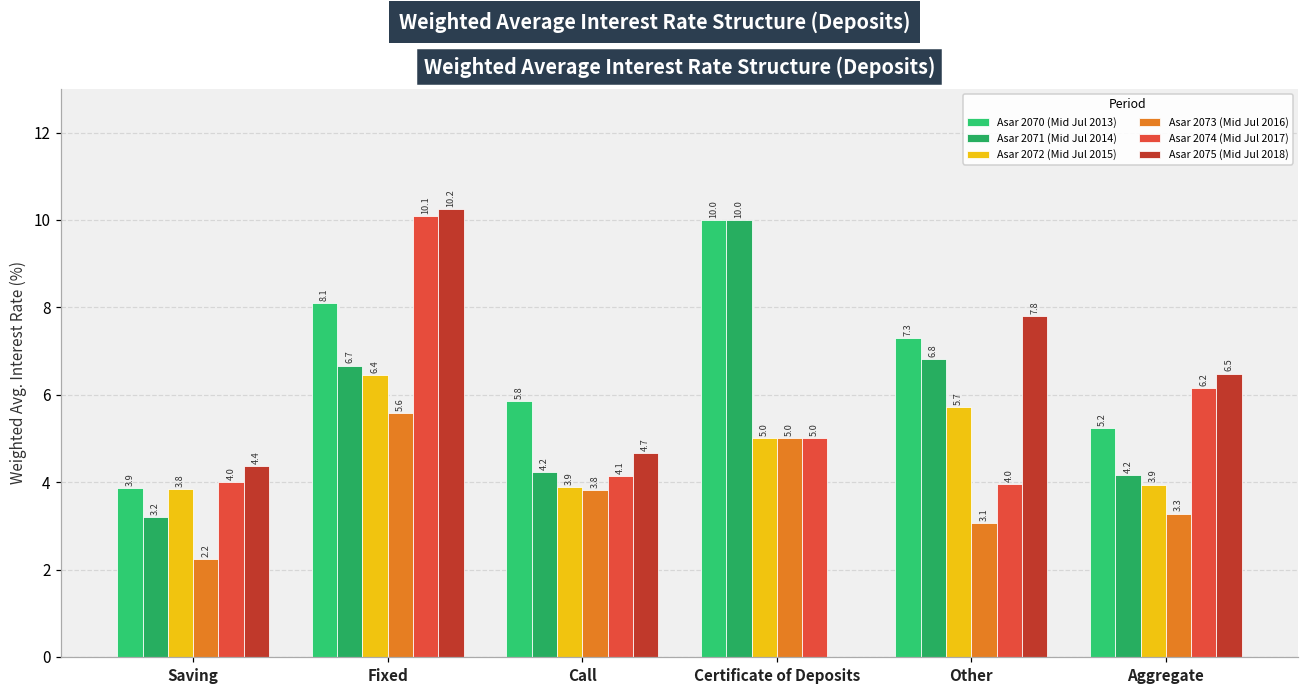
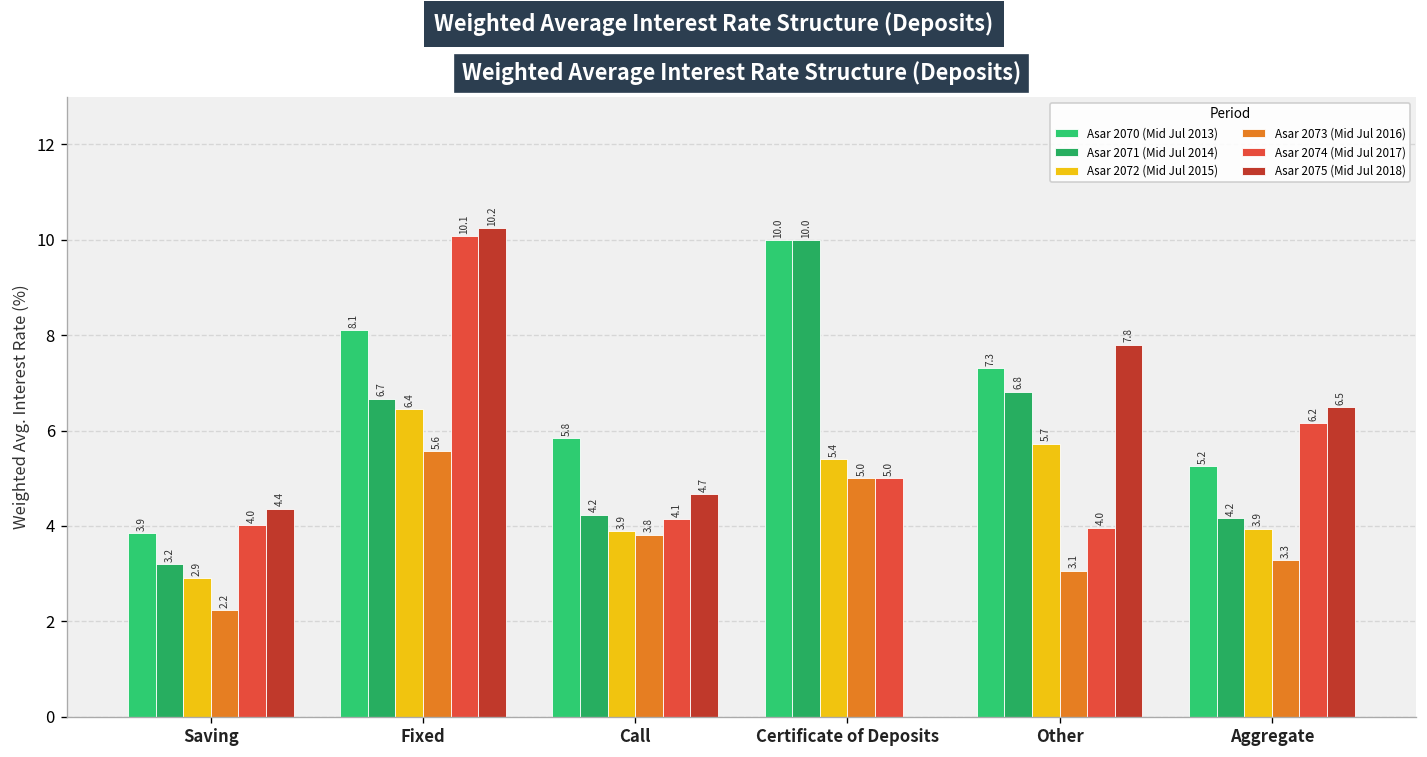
  {
    "Asar 2072 (Mid Jul 2015)": {
-     "Saving": 3.8,
+     "Saving": 2.9,
      "Fixed": 6.4,
      "Call": 3.9,
-     "Certificate of Deposits": 5.0,
+     "Certificate of Deposits": 5.4,
      "Other": 5.7,
      "Aggregate": 3.9
    }
  }
